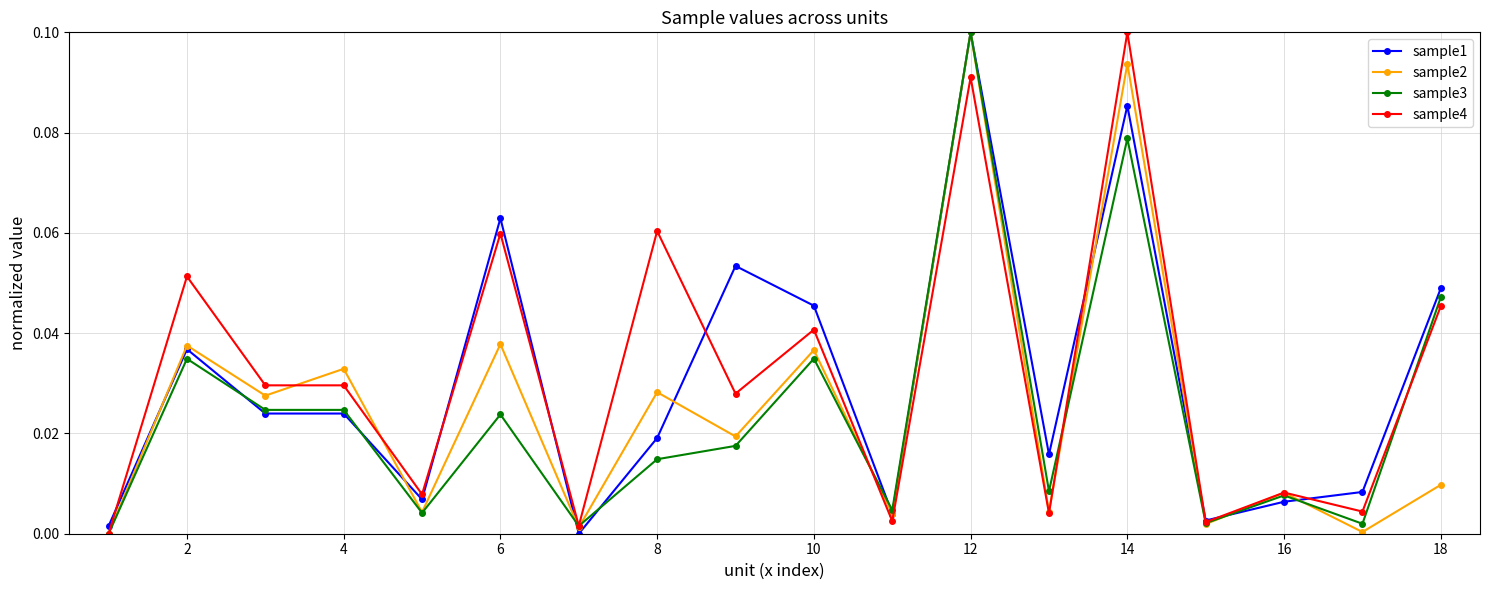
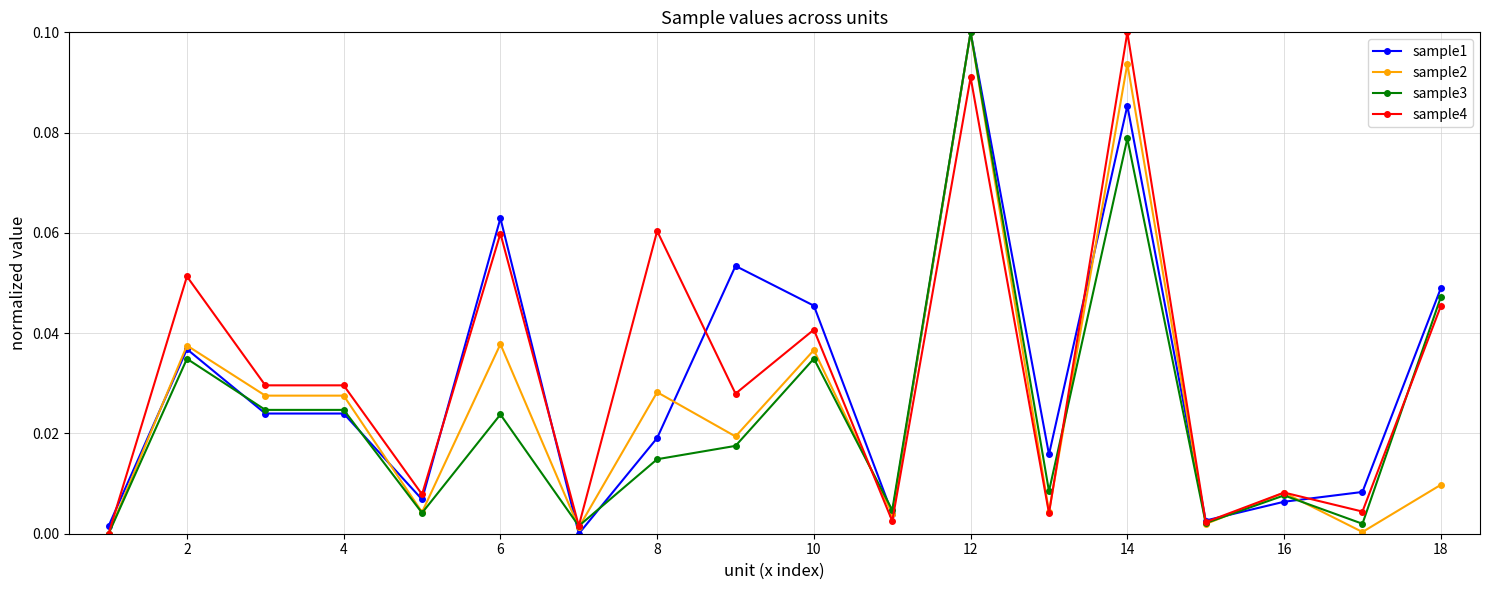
  {
    "sample1": {
      "2": 0.037,
      "4": 0.024,
      "6": 0.063,
      "8": 0.019,
      "10": 0.045,
      "14": 0.085,
      "16": 0.006,
      "18": 0.049
    },
    "sample2": {
      "2": 0.038,
-     "4": 0.033,
+     "4": 0.028,
      "6": 0.038,
      "8": 0.028,
      "10": 0.037,
      "14": 0.094,
      "18": 0.010
    },
    "sample3": {
      "2": 0.035,
      "4": 0.025,
      "6": 0.024,
      "8": 0.015,
      "10": 0.035,
      "14": 0.079,
      "16": 0.008,
      "18": 0.047
    },
    "sample4": {
      "2": 0.051,
      "4": 0.030,
      "6": 0.060,
      "8": 0.060,
      "10": 0.041,
      "12": 0.091,
      "14": 0.100,
      "18": 0.045
    }
  }
